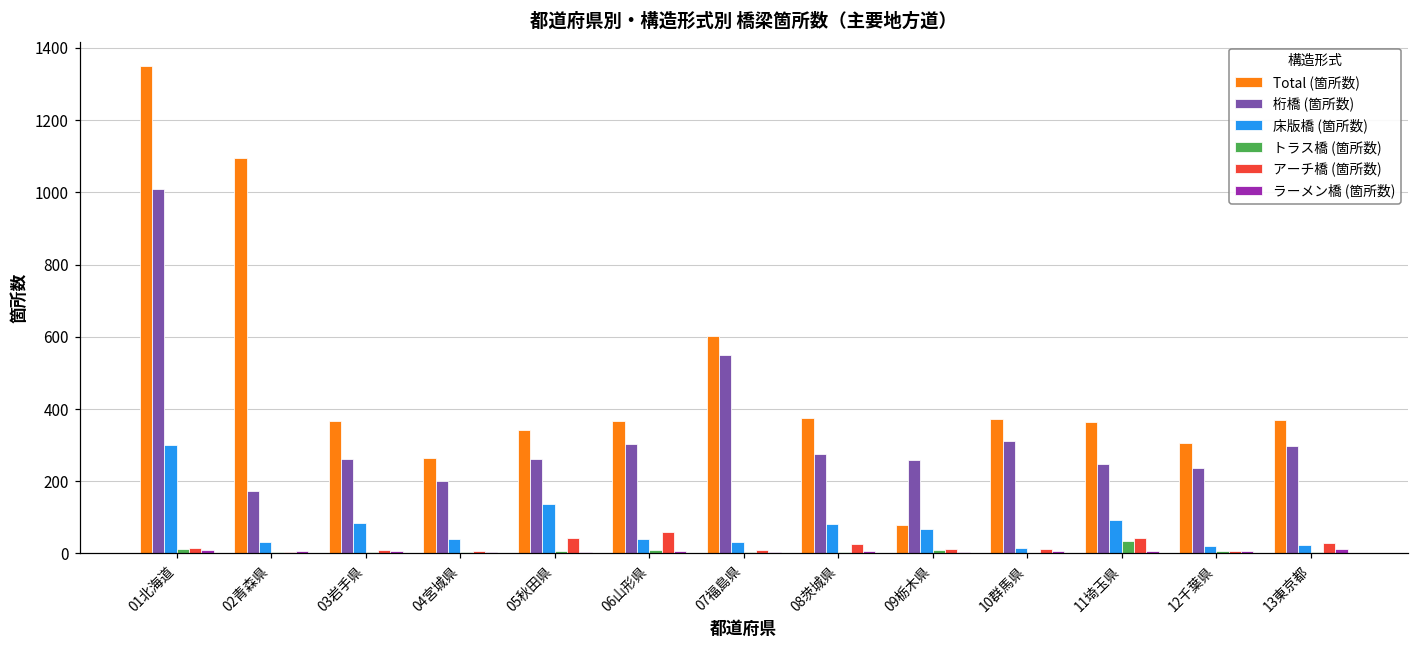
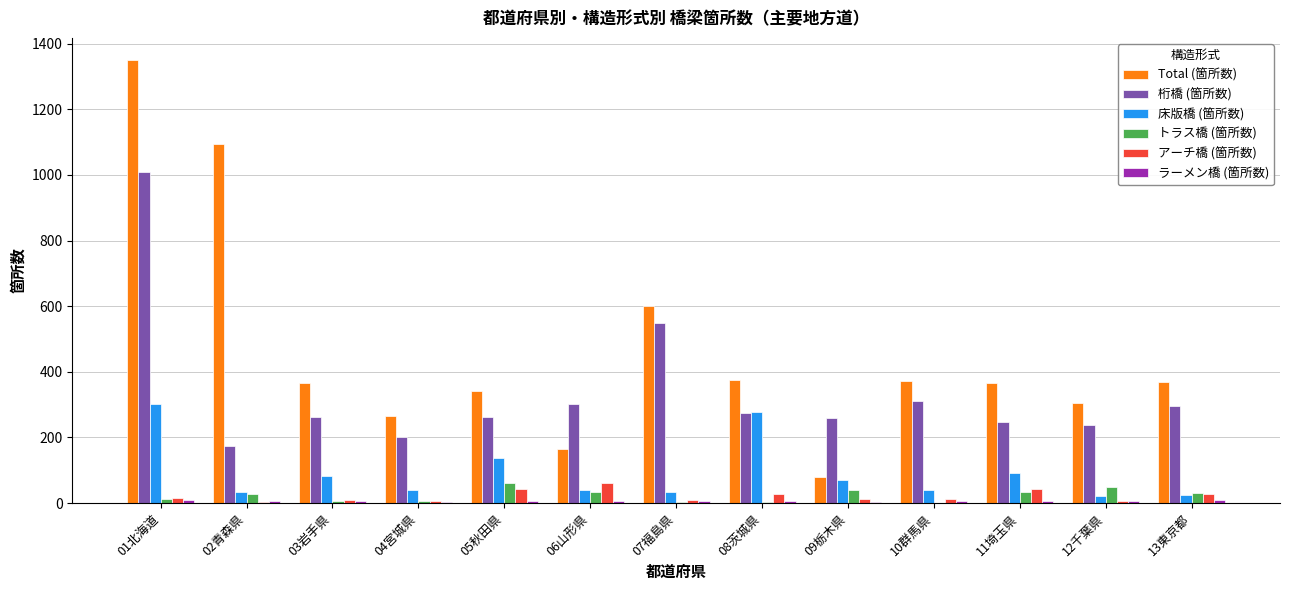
  {
    "Total (箇所数)": {
      "01北海道": 1350,
      "02青森県": 1100,
      "03岩手県": 370,
      "04宮城県": 260,
      "05秋田県": 340,
-     "06山形県": 370,
+     "06山形県": 170,
      "07福島県": 600,
      "08茨城県": 370,
      "09栃木県": 80,
      "10群馬県": 370,
      "11埼玉県": 370,
      "12千葉県": 310,
      "13東京都": 370
    },
    "床版橋 (箇所数)": {
      "01北海道": 300,
      "02青森県": 30,
      "03岩手県": 80,
      "04宮城県": 40,
      "05秋田県": 140,
      "06山形県": 40,
      "07福島県": 30,
-     "08茨城県": 80,
+     "08茨城県": 280,
      "09栃木県": 70,
-     "10群馬県": 20,
+     "10群馬県": 40,
      "11埼玉県": 90,
      "12千葉県": 20,
      "13東京都": 20
    },
    "トラス橋 (箇所数)": {
      "01北海道": 10,
-     "02青森県": 0,
-     "05秋田県": 10,
-     "06山形県": 10,
-     "09栃木県": 10,
+     "02青森県": 30,
+     "05秋田県": 60,
+     "06山形県": 30,
+     "09栃木県": 40,
      "11埼玉県": 40,
-     "12千葉県": 10,
-     "13東京都": 0
+     "12千葉県": 50,
+     "13東京都": 30
    },
    "アーチ橋 (箇所数)": {
      "01北海道": 20,
      "03岩手県": 10,
      "05秋田県": 40,
      "06山形県": 60,
      "07福島県": 10,
      "08茨城県": 30,
      "09栃木県": 10,
      "10群馬県": 10,
      "11埼玉県": 40,
      "13東京都": 30
    }
  }
